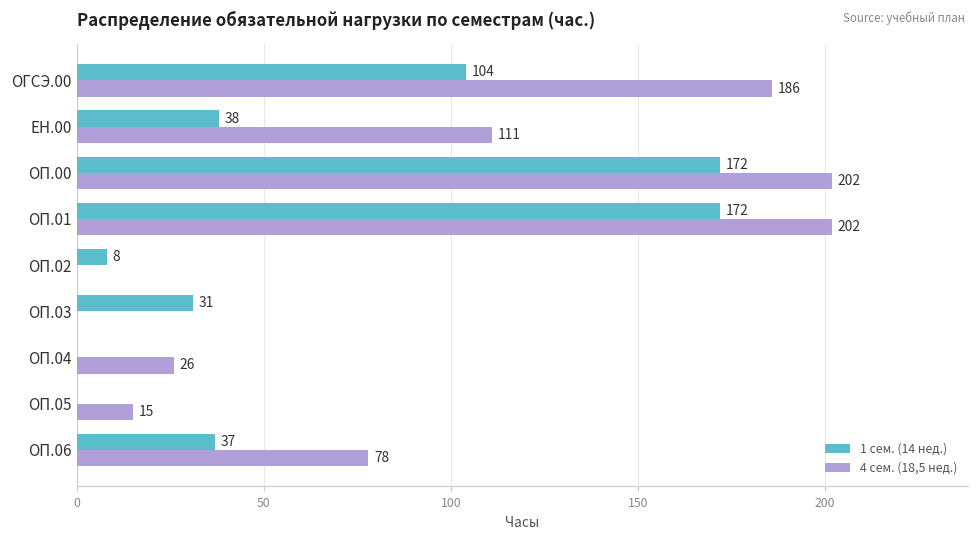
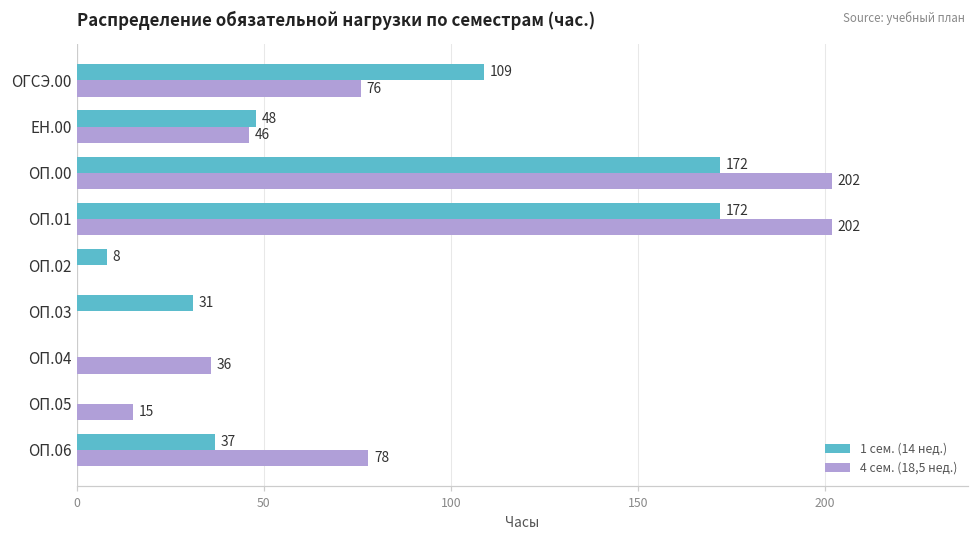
  {
    "1 сем. (14 нед.)": {
-     "ОГСЭ.00": 104,
-     "ЕН.00": 38,
+     "ОГСЭ.00": 109,
+     "ЕН.00": 48,
      "ОП.00": 172,
      "ОП.01": 172,
      "ОП.02": 8,
      "ОП.03": 31,
      "ОП.06": 37
    },
    "4 сем. (18,5 нед.)": {
-     "ОГСЭ.00": 186,
-     "ЕН.00": 111,
+     "ОГСЭ.00": 76,
+     "ЕН.00": 46,
      "ОП.00": 202,
      "ОП.01": 202,
-     "ОП.04": 26,
+     "ОП.04": 36,
      "ОП.05": 15,
      "ОП.06": 78
    }
  }
